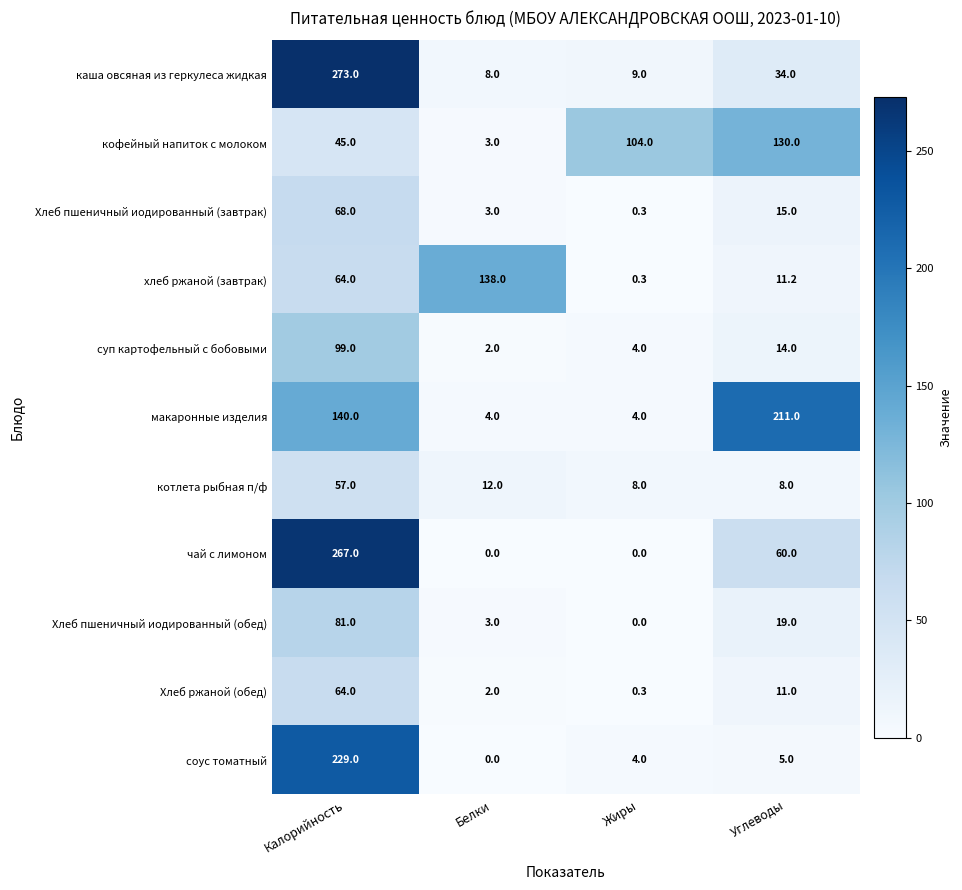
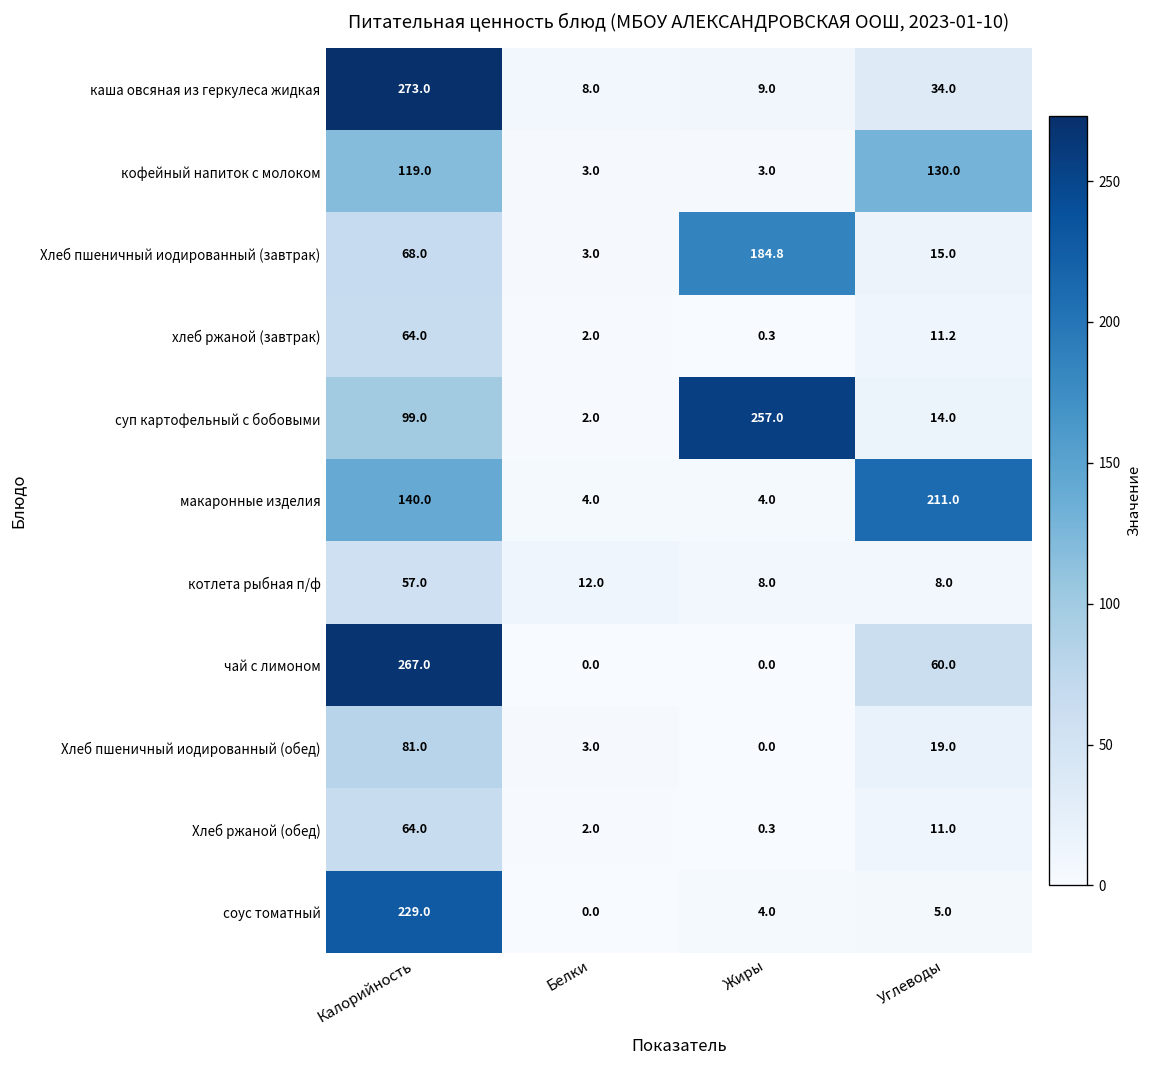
  {
    "каша овсяная из геркулеса жидкая": {
      "Калорийность": 273.0,
      "Белки": 8.0,
      "Жиры": 9.0,
      "Углеводы": 34.0
    },
    "кофейный напиток с молоком": {
-     "Калорийность": 45.0,
+     "Калорийность": 119.0,
      "Белки": 3.0,
-     "Жиры": 104.0,
+     "Жиры": 3.0,
      "Углеводы": 130.0
    },
    "Хлеб пшеничный иодированный (завтрак)": {
      "Калорийность": 68.0,
      "Белки": 3.0,
-     "Жиры": 0.3,
+     "Жиры": 184.8,
      "Углеводы": 15.0
    },
    "хлеб ржаной (завтрак)": {
      "Калорийность": 64.0,
-     "Белки": 138.0,
+     "Белки": 2.0,
      "Жиры": 0.3,
      "Углеводы": 11.2
    },
    "суп картофельный с бобовыми": {
      "Калорийность": 99.0,
      "Белки": 2.0,
-     "Жиры": 4.0,
+     "Жиры": 257.0,
      "Углеводы": 14.0
    },
    "макаронные изделия": {
      "Калорийность": 140.0,
      "Белки": 4.0,
      "Жиры": 4.0,
      "Углеводы": 211.0
    },
    "котлета рыбная п/ф": {
      "Калорийность": 57.0,
      "Белки": 12.0,
      "Жиры": 8.0,
      "Углеводы": 8.0
    },
    "чай с лимоном": {
      "Калорийность": 267.0,
      "Белки": 0.0,
      "Жиры": 0.0,
      "Углеводы": 60.0
    },
    "Хлеб пшеничный иодированный (обед)": {
      "Калорийность": 81.0,
      "Белки": 3.0,
      "Жиры": 0.0,
      "Углеводы": 19.0
    },
    "Хлеб ржаной (обед)": {
      "Калорийность": 64.0,
      "Белки": 2.0,
      "Жиры": 0.3,
      "Углеводы": 11.0
    },
    "соус томатный": {
      "Калорийность": 229.0,
      "Белки": 0.0,
      "Жиры": 4.0,
      "Углеводы": 5.0
    }
  }
